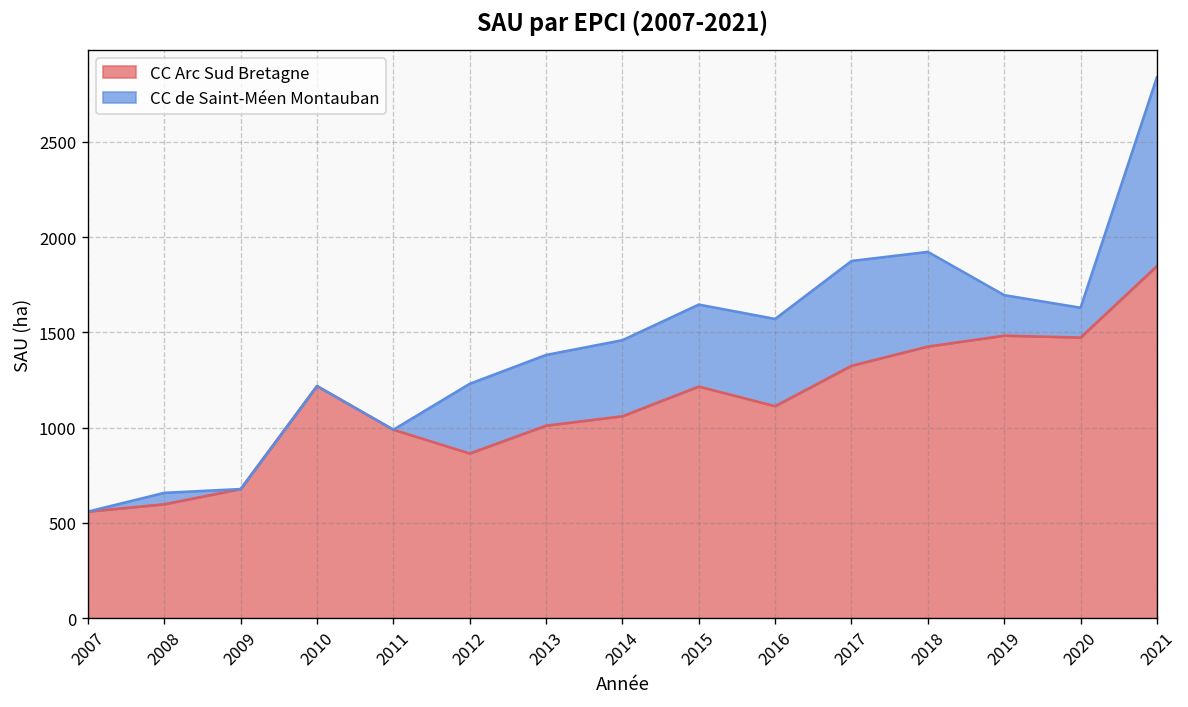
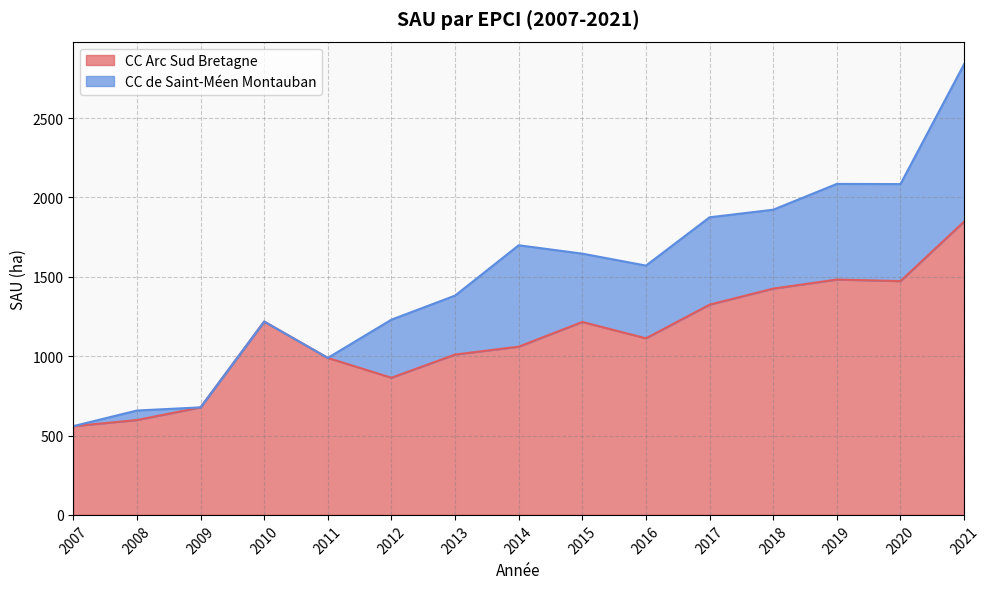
  {
    "CC Arc Sud Bretagne": {
      "2008": 600,
      "2012": 860,
      "2013": 1010,
      "2014": 1060,
      "2015": 1220,
      "2016": 1110,
      "2017": 1320,
      "2018": 1430,
      "2019": 1480,
      "2020": 1470,
      "2021": 1850
    },
    "CC de Saint-Méen Montauban": {
      "2008": 60,
      "2012": 370,
      "2013": 370,
-     "2014": 400,
+     "2014": 640,
      "2015": 430,
      "2016": 460,
      "2017": 550,
      "2018": 500,
-     "2019": 210,
-     "2020": 160,
+     "2019": 600,
+     "2020": 610,
      "2021": 990
    }
  }
